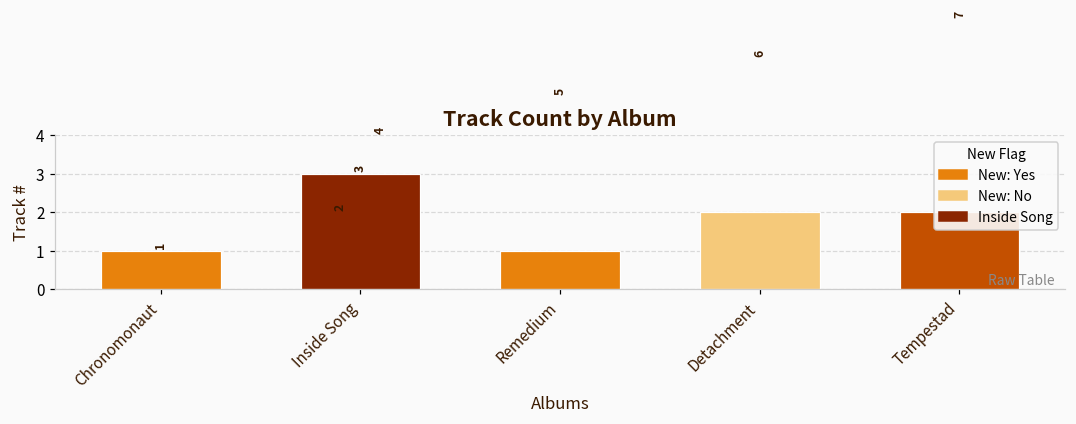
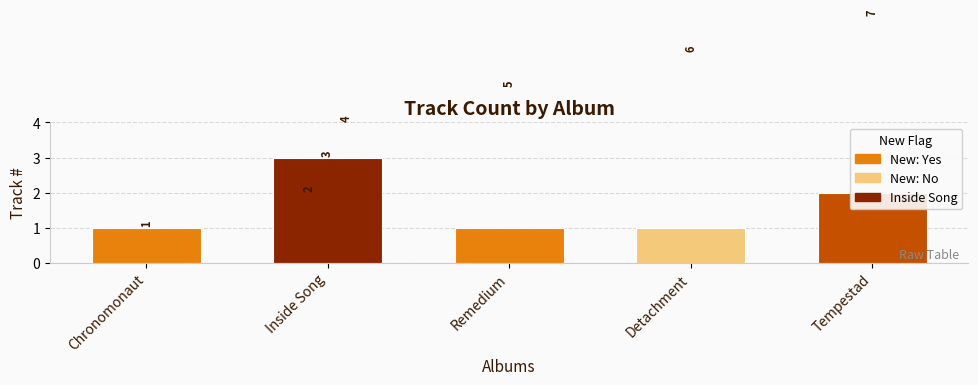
  {
    "Remedium": 1,
-   "Detachment": 2
+   "Detachment": 1
  }
